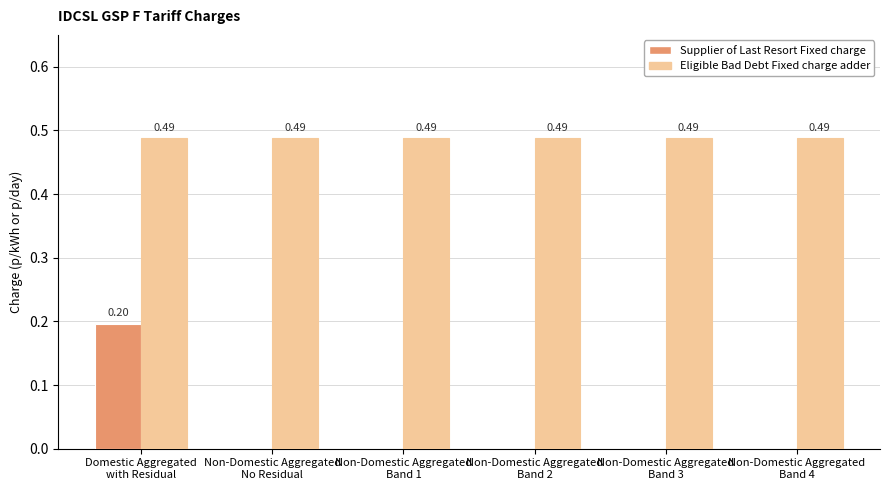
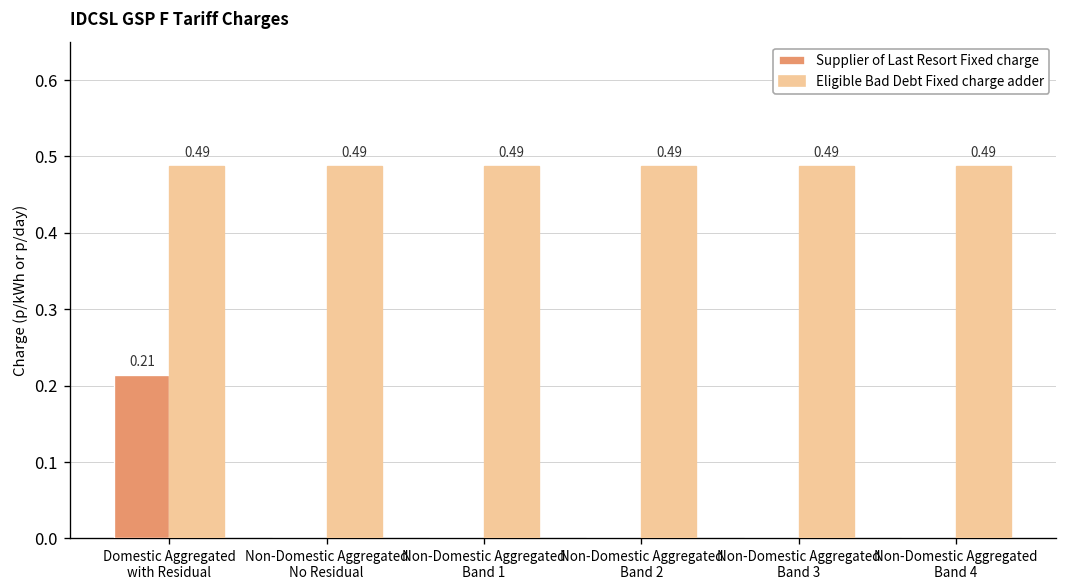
  {
    "Supplier of Last Resort Fixed charge": {
-     "Domestic Aggregated with Residual": 0.20
+     "Domestic Aggregated with Residual": 0.21
    },
    "Eligible Bad Debt Fixed charge adder": {
      "Domestic Aggregated with Residual": 0.49,
      "Non-Domestic Aggregated No Residual": 0.49,
      "Non-Domestic Aggregated Band 1": 0.49,
      "Non-Domestic Aggregated Band 2": 0.49,
      "Non-Domestic Aggregated Band 3": 0.49,
      "Non-Domestic Aggregated Band 4": 0.49
    }
  }
